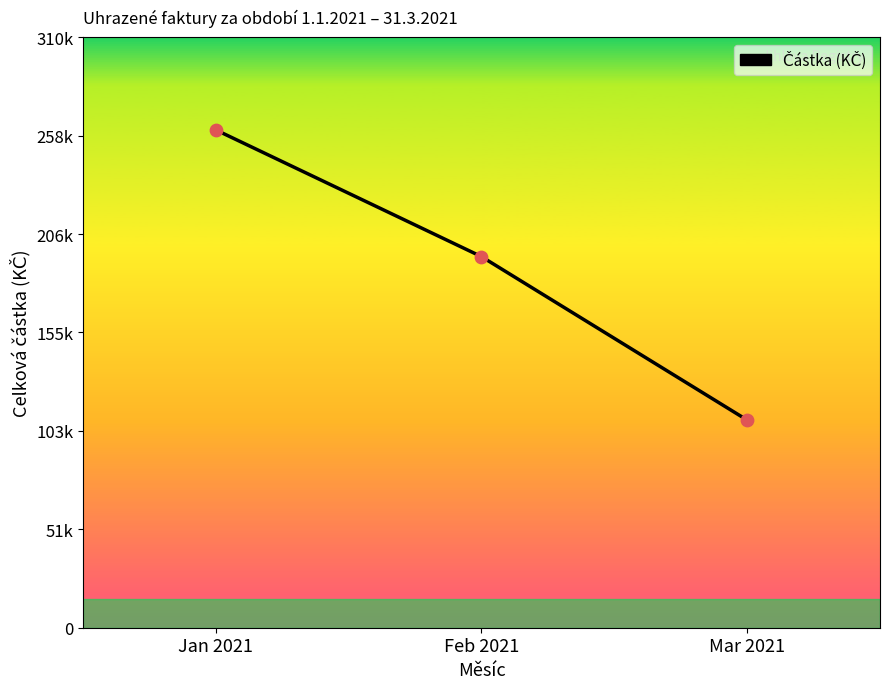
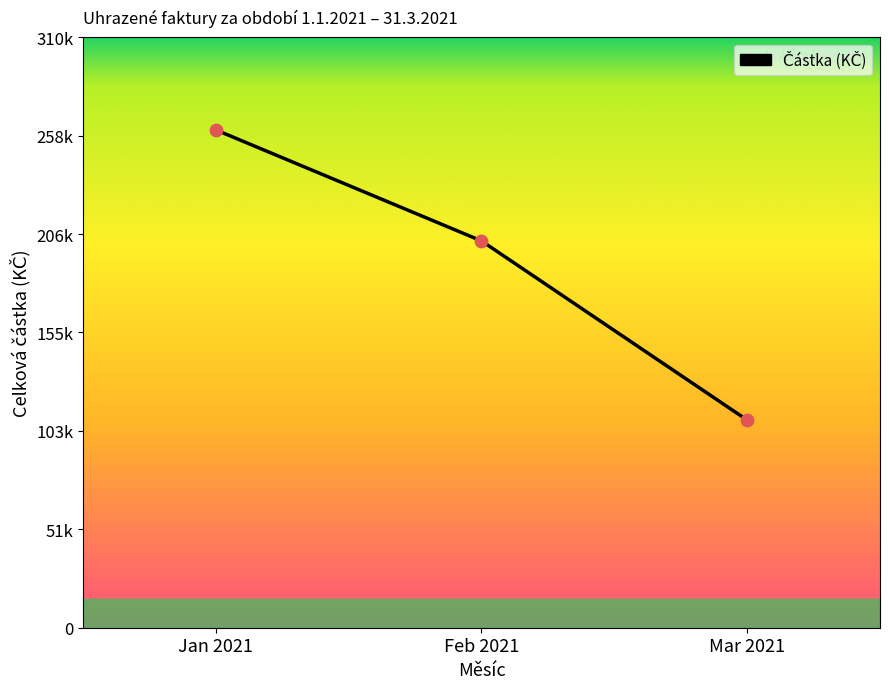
  {
    "Částka (KČ)": {
-     "Feb 2021": 195000
+     "Feb 2021": 203000
    }
  }
